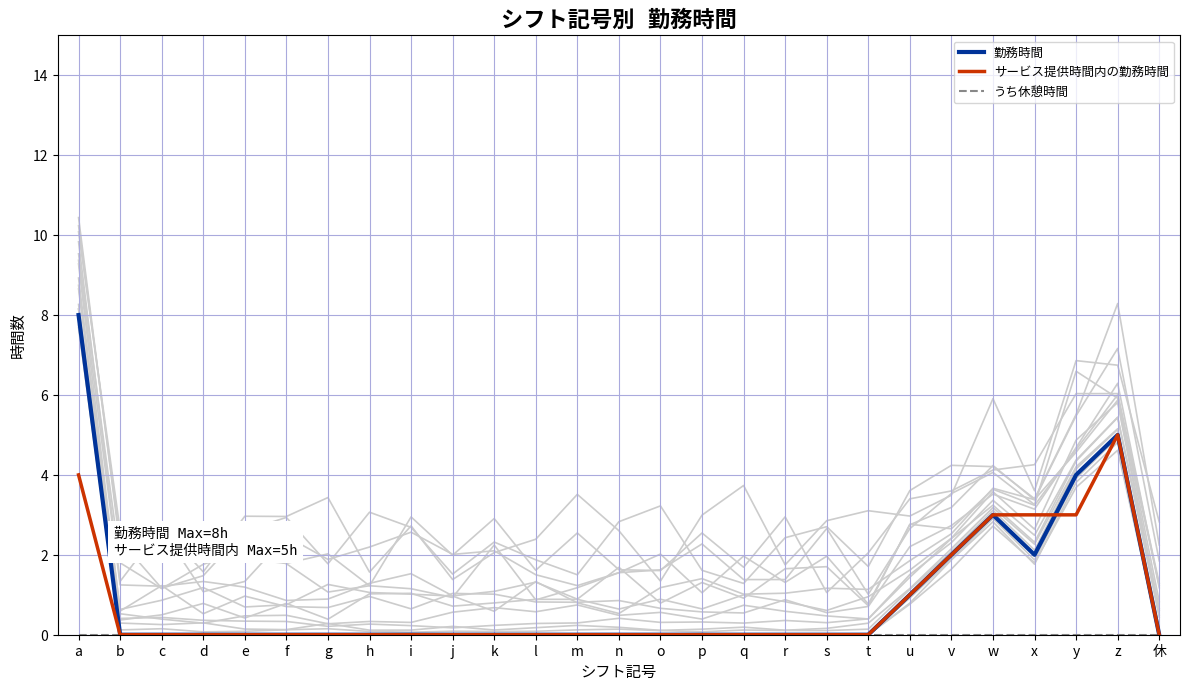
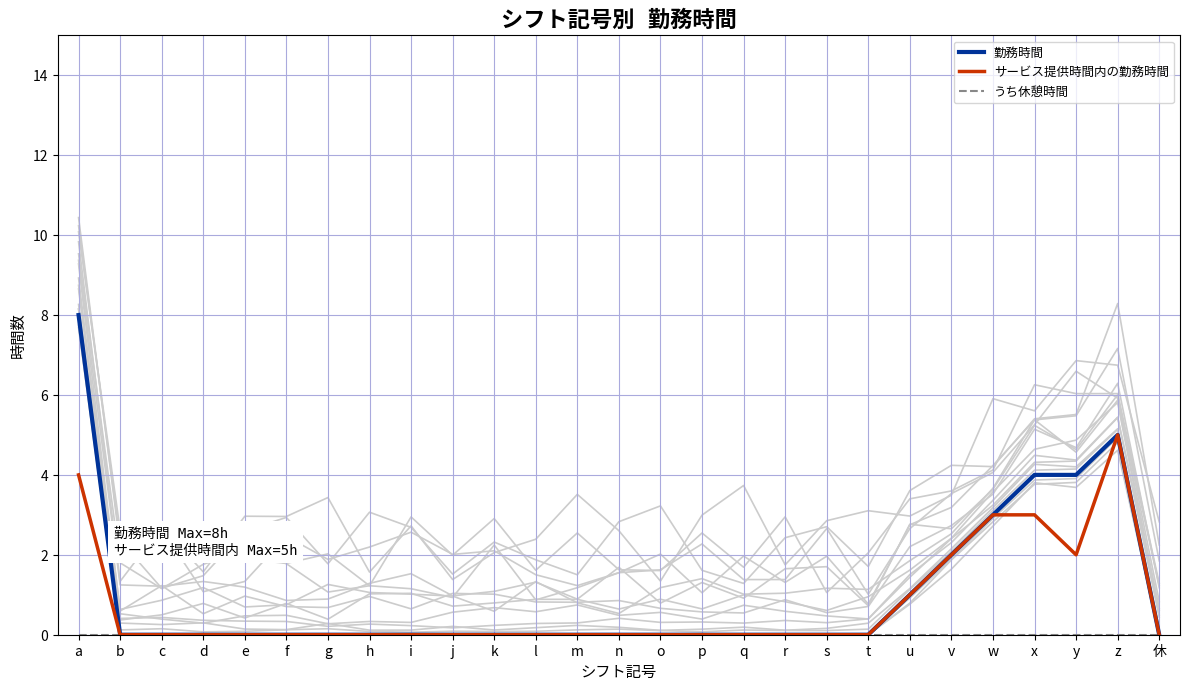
  {
    "勤務時間": {
      "a": 8,
-     "x": 2,
+     "x": 4,
      "y": 4
    },
    "サービス提供時間内の勤務時間": {
      "a": 4,
      "x": 3,
-     "y": 3
+     "y": 2
    },
    "うち休憩時間": {
      "a": 0,
      "u": 0,
      "v": 0,
      "w": 0,
      "x": 0,
      "y": 0,
      "z": 0
    }
  }
